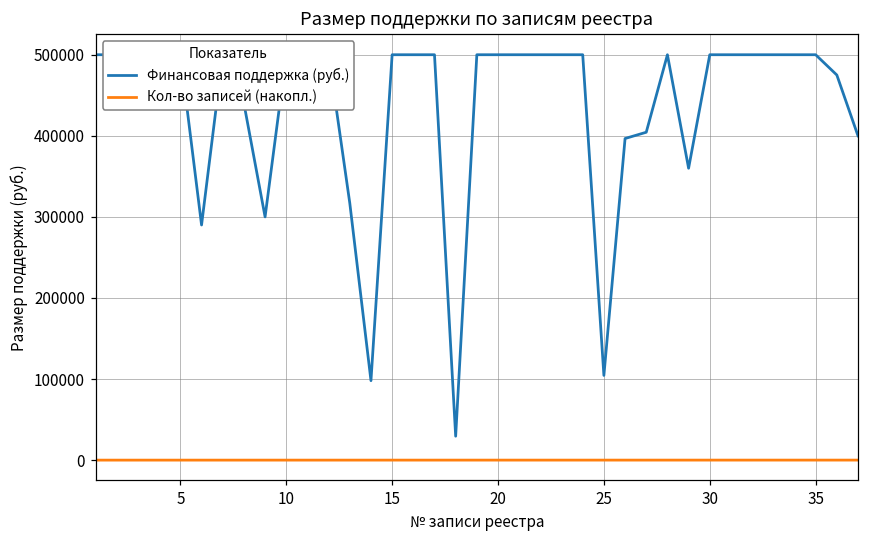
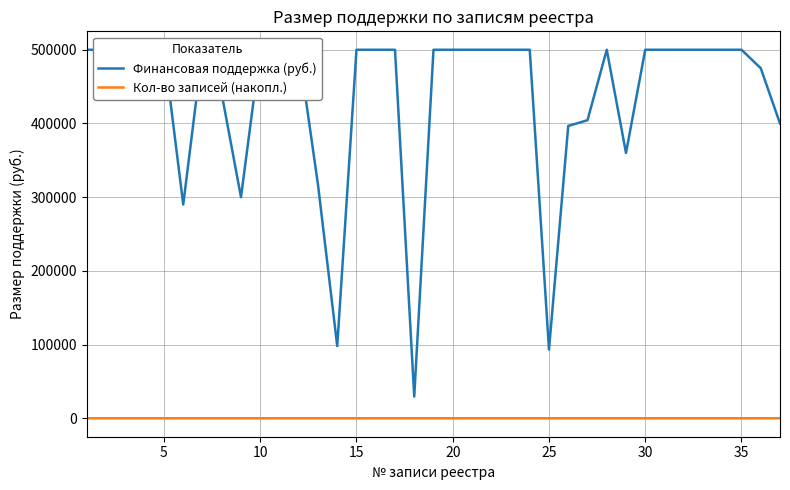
  {
    "Финансовая поддержка (руб.)": {
      "15": 500000,
      "20": 500000,
-     "25": 100000,
+     "25": 90000,
      "30": 500000,
      "35": 500000
    },
    "Кол-во записей (накопл.)": {
      "5": 0,
      "10": 0,
      "15": 0,
      "20": 0,
      "25": 0,
      "30": 0,
      "35": 0
    }
  }
